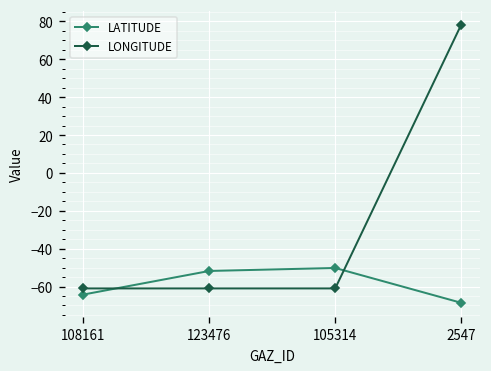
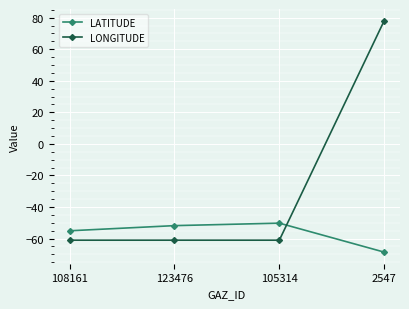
  {
    "LATITUDE": {
-     "108161": -64,
+     "108161": -55,
      "123476": -52,
      "105314": -50,
      "2547": -69
    },
    "LONGITUDE": {
      "108161": -61,
      "123476": -61,
      "105314": -61,
      "2547": 78
    }
  }
